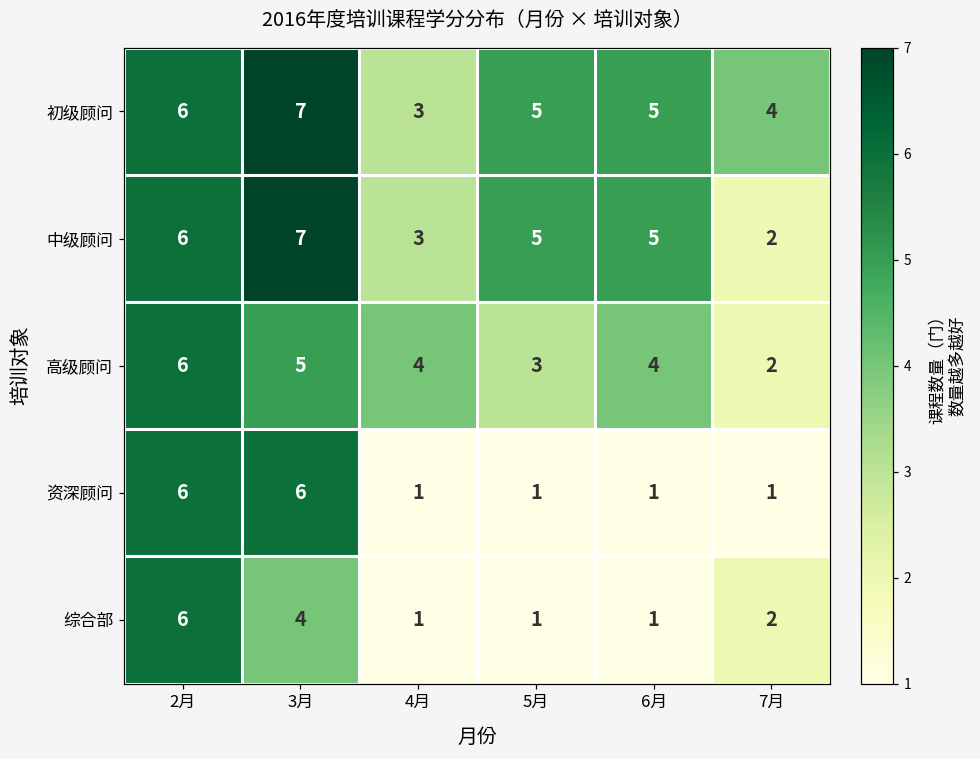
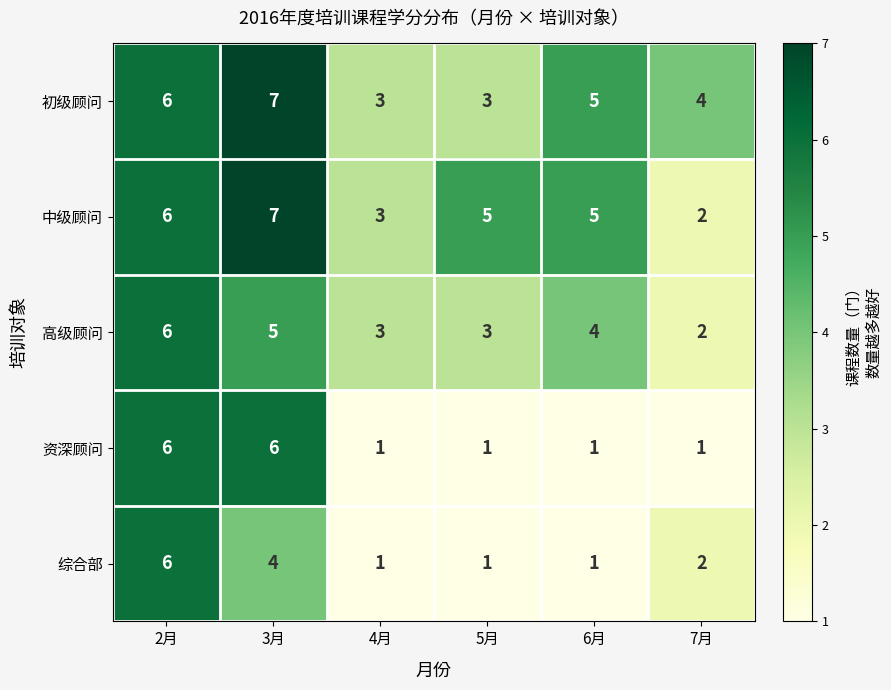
  {
    "初级顾问": {
      "2月": 6,
      "3月": 7,
      "4月": 3,
-     "5月": 5,
+     "5月": 3,
      "6月": 5,
      "7月": 4
    },
    "中级顾问": {
      "2月": 6,
      "3月": 7,
      "4月": 3,
      "5月": 5,
      "6月": 5,
      "7月": 2
    },
    "高级顾问": {
      "2月": 6,
      "3月": 5,
-     "4月": 4,
+     "4月": 3,
      "5月": 3,
      "6月": 4,
      "7月": 2
    },
    "资深顾问": {
      "2月": 6,
      "3月": 6,
      "4月": 1,
      "5月": 1,
      "6月": 1,
      "7月": 1
    },
    "综合部": {
      "2月": 6,
      "3月": 4,
      "4月": 1,
      "5月": 1,
      "6月": 1,
      "7月": 2
    }
  }
